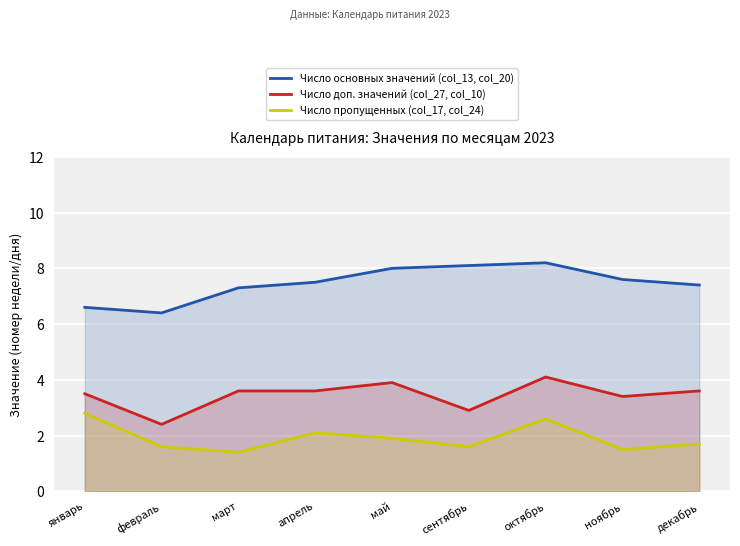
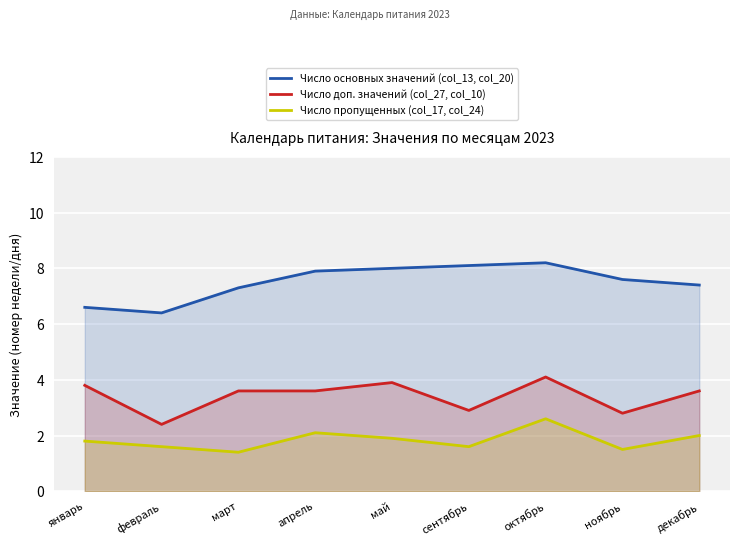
  {
    "Число основных значений (col_13, col_20)": {
      "январь": 6.6,
      "февраль": 6.4,
      "март": 7.3,
-     "апрель": 7.5,
+     "апрель": 7.9,
      "май": 8.0,
      "сентябрь": 8.1,
      "октябрь": 8.2,
      "ноябрь": 7.6,
      "декабрь": 7.4
    },
    "Число доп. значений (col_27, col_10)": {
-     "январь": 3.5,
+     "январь": 3.8,
      "февраль": 2.4,
      "март": 3.6,
      "апрель": 3.6,
      "май": 3.9,
      "сентябрь": 2.9,
      "октябрь": 4.1,
-     "ноябрь": 3.4,
+     "ноябрь": 2.8,
      "декабрь": 3.6
    },
    "Число пропущенных (col_17, col_24)": {
-     "январь": 2.8,
+     "январь": 1.8,
      "февраль": 1.6,
      "март": 1.4,
      "апрель": 2.1,
      "май": 1.9,
      "сентябрь": 1.6,
      "октябрь": 2.6,
      "ноябрь": 1.5,
-     "декабрь": 1.7
+     "декабрь": 2.0
    }
  }
